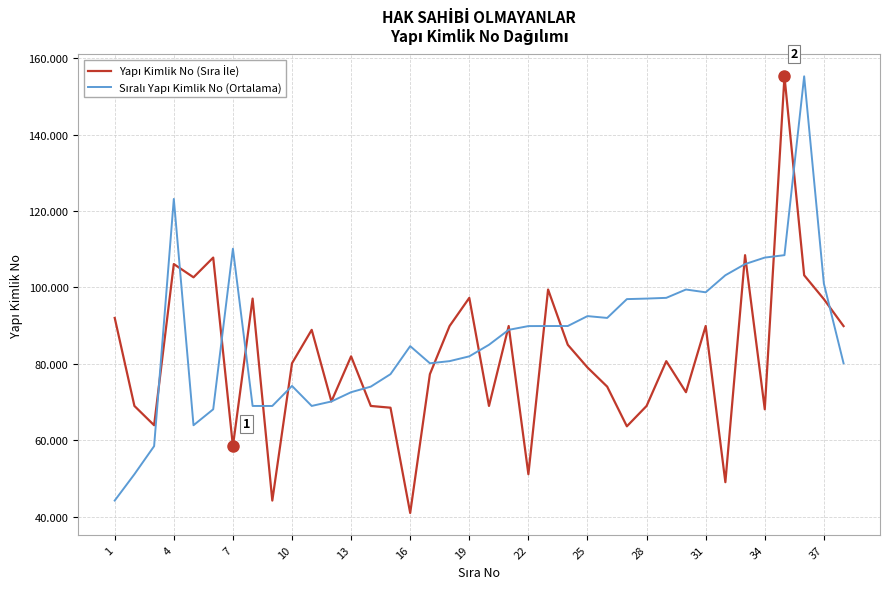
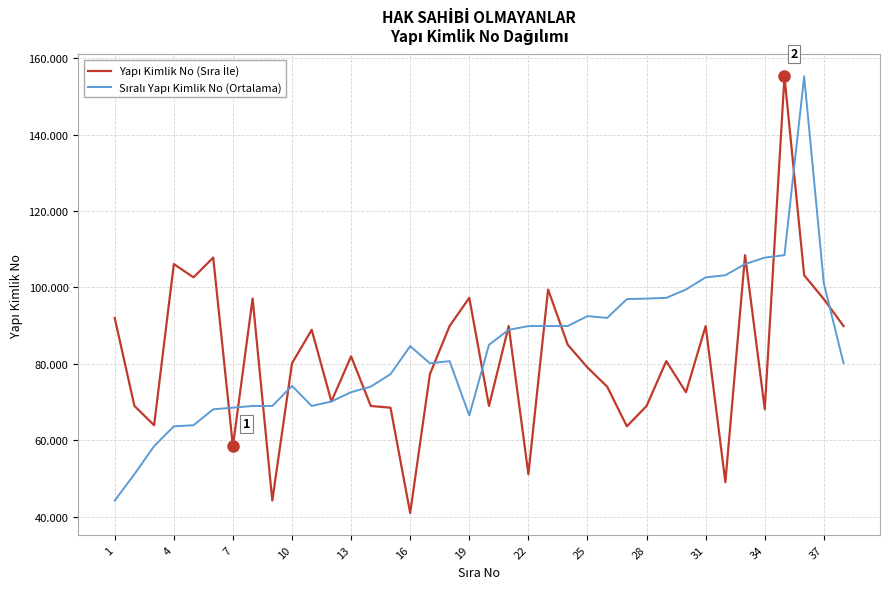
  {
    "Sıralı Yapı Kimlik No (Ortalama)": {
      "1": 44,
-     "4": 123,
-     "7": 110,
+     "4": 64,
+     "7": 69,
      "10": 74,
      "13": 73,
      "16": 85,
-     "19": 82,
+     "19": 66,
      "22": 90,
      "25": 93,
      "28": 97,
-     "31": 99,
+     "31": 103,
      "34": 108,
      "37": 101
    }
  }
